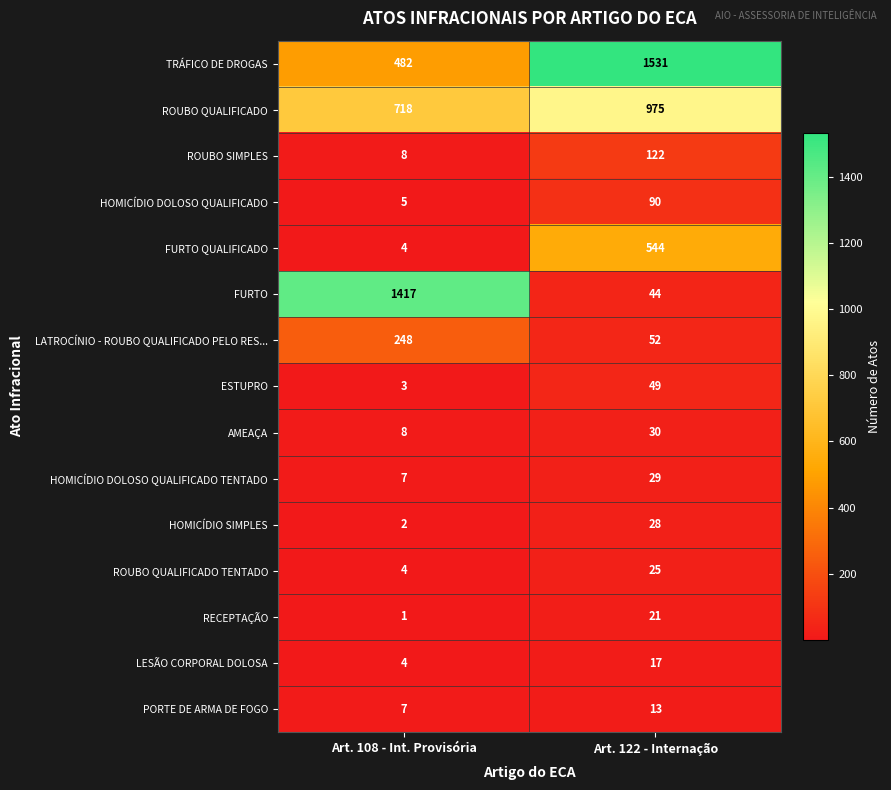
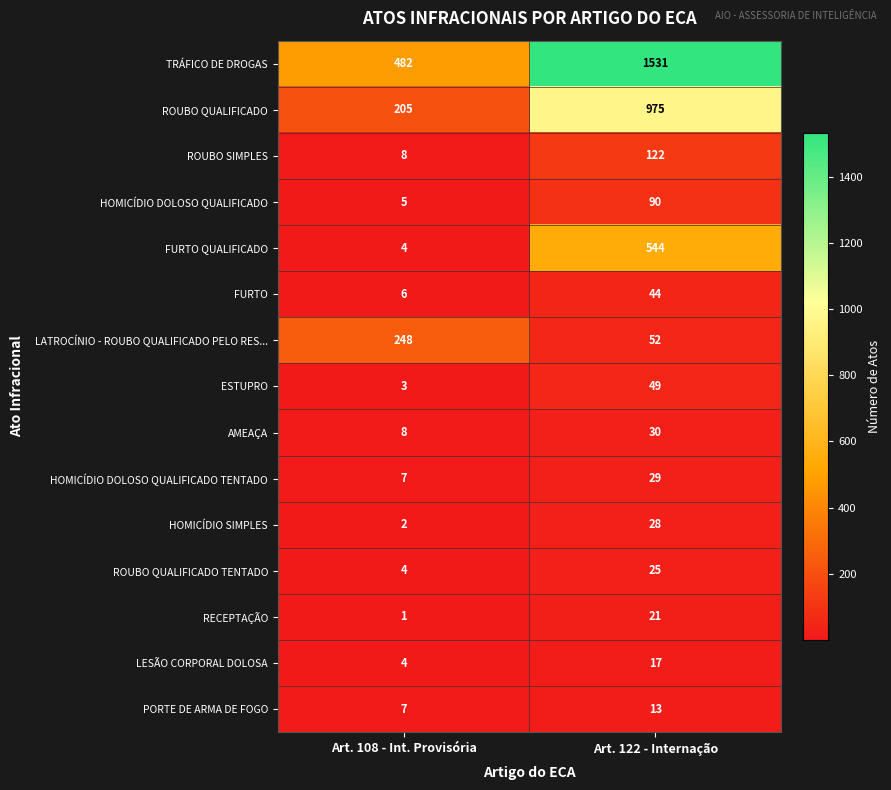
  {
    "TRÁFICO DE DROGAS": {
      "Art. 108 - Int. Provisória": 482,
      "Art. 122 - Internação": 1531
    },
    "ROUBO QUALIFICADO": {
-     "Art. 108 - Int. Provisória": 718,
+     "Art. 108 - Int. Provisória": 205,
      "Art. 122 - Internação": 975
    },
    "ROUBO SIMPLES": {
      "Art. 108 - Int. Provisória": 8,
      "Art. 122 - Internação": 122
    },
    "HOMICÍDIO DOLOSO QUALIFICADO": {
      "Art. 108 - Int. Provisória": 5,
      "Art. 122 - Internação": 90
    },
    "FURTO QUALIFICADO": {
      "Art. 108 - Int. Provisória": 4,
      "Art. 122 - Internação": 544
    },
    "FURTO": {
-     "Art. 108 - Int. Provisória": 1417,
+     "Art. 108 - Int. Provisória": 6,
      "Art. 122 - Internação": 44
    },
    "LATROCÍNIO - ROUBO QUALIFICADO PELO RES...": {
      "Art. 108 - Int. Provisória": 248,
      "Art. 122 - Internação": 52
    },
    "ESTUPRO": {
      "Art. 108 - Int. Provisória": 3,
      "Art. 122 - Internação": 49
    },
    "AMEAÇA": {
      "Art. 108 - Int. Provisória": 8,
      "Art. 122 - Internação": 30
    },
    "HOMICÍDIO DOLOSO QUALIFICADO TENTADO": {
      "Art. 108 - Int. Provisória": 7,
      "Art. 122 - Internação": 29
    },
    "HOMICÍDIO SIMPLES": {
      "Art. 108 - Int. Provisória": 2,
      "Art. 122 - Internação": 28
    },
    "ROUBO QUALIFICADO TENTADO": {
      "Art. 108 - Int. Provisória": 4,
      "Art. 122 - Internação": 25
    },
    "RECEPTAÇÃO": {
      "Art. 108 - Int. Provisória": 1,
      "Art. 122 - Internação": 21
    },
    "LESÃO CORPORAL DOLOSA": {
      "Art. 108 - Int. Provisória": 4,
      "Art. 122 - Internação": 17
    },
    "PORTE DE ARMA DE FOGO": {
      "Art. 108 - Int. Provisória": 7,
      "Art. 122 - Internação": 13
    }
  }
